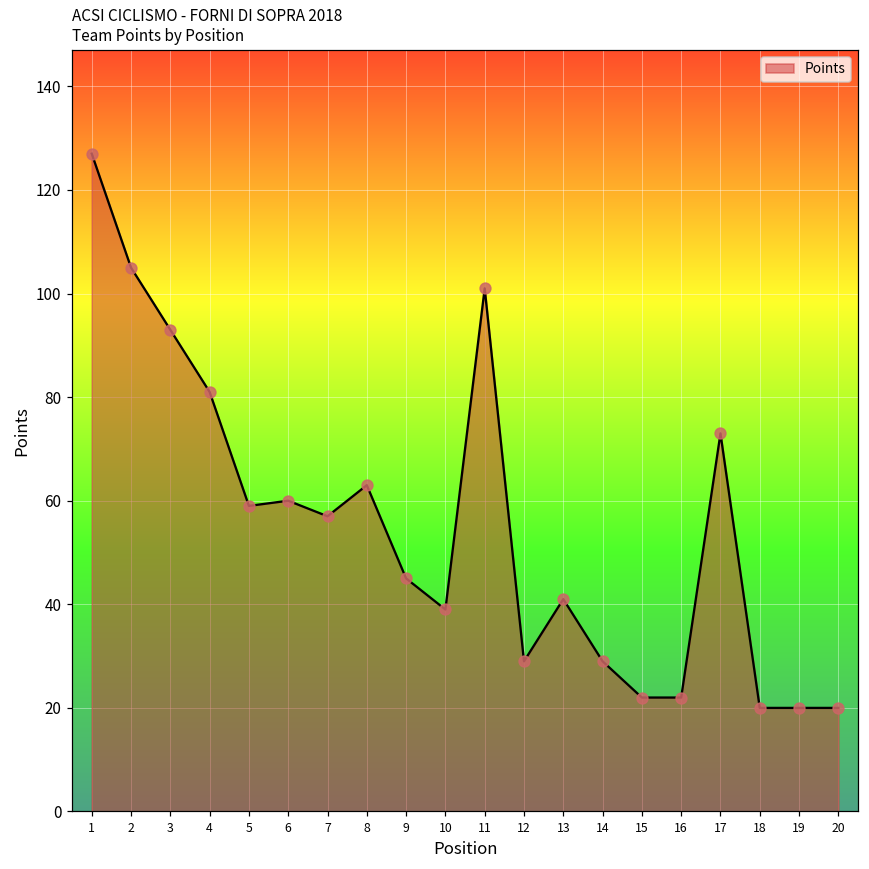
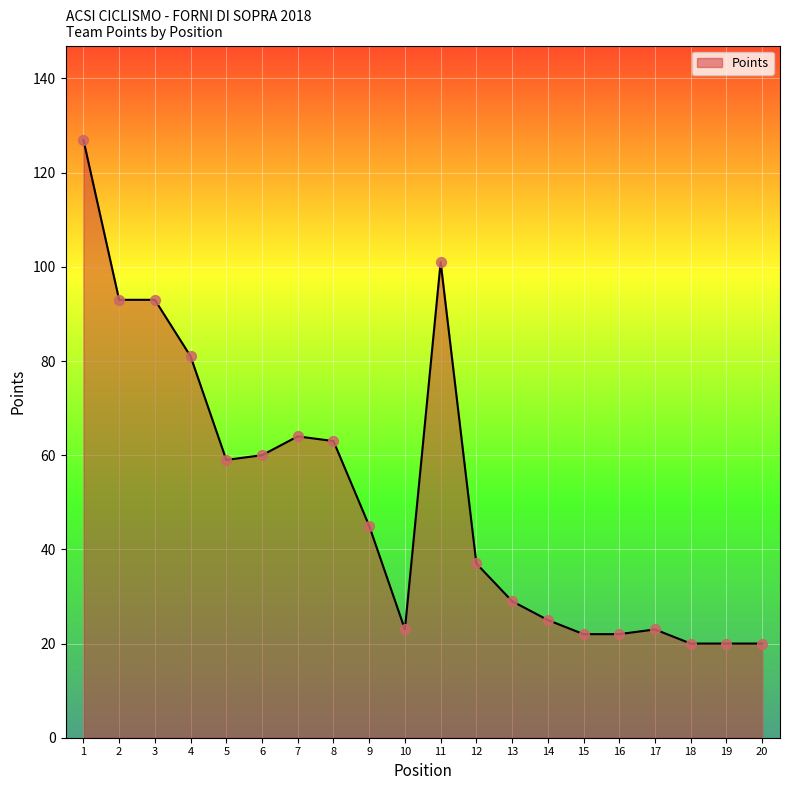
  {
    "1": 127,
-   "2": 105,
+   "2": 93,
    "3": 93,
    "4": 81,
    "5": 59,
    "6": 60,
-   "7": 57,
+   "7": 64,
    "8": 63,
    "9": 45,
-   "10": 39,
+   "10": 23,
    "11": 101,
-   "12": 29,
-   "13": 41,
-   "14": 29,
+   "12": 37,
+   "13": 29,
+   "14": 25,
    "15": 22,
    "16": 22,
-   "17": 73,
+   "17": 23,
    "18": 20,
    "19": 20,
    "20": 20
  }
